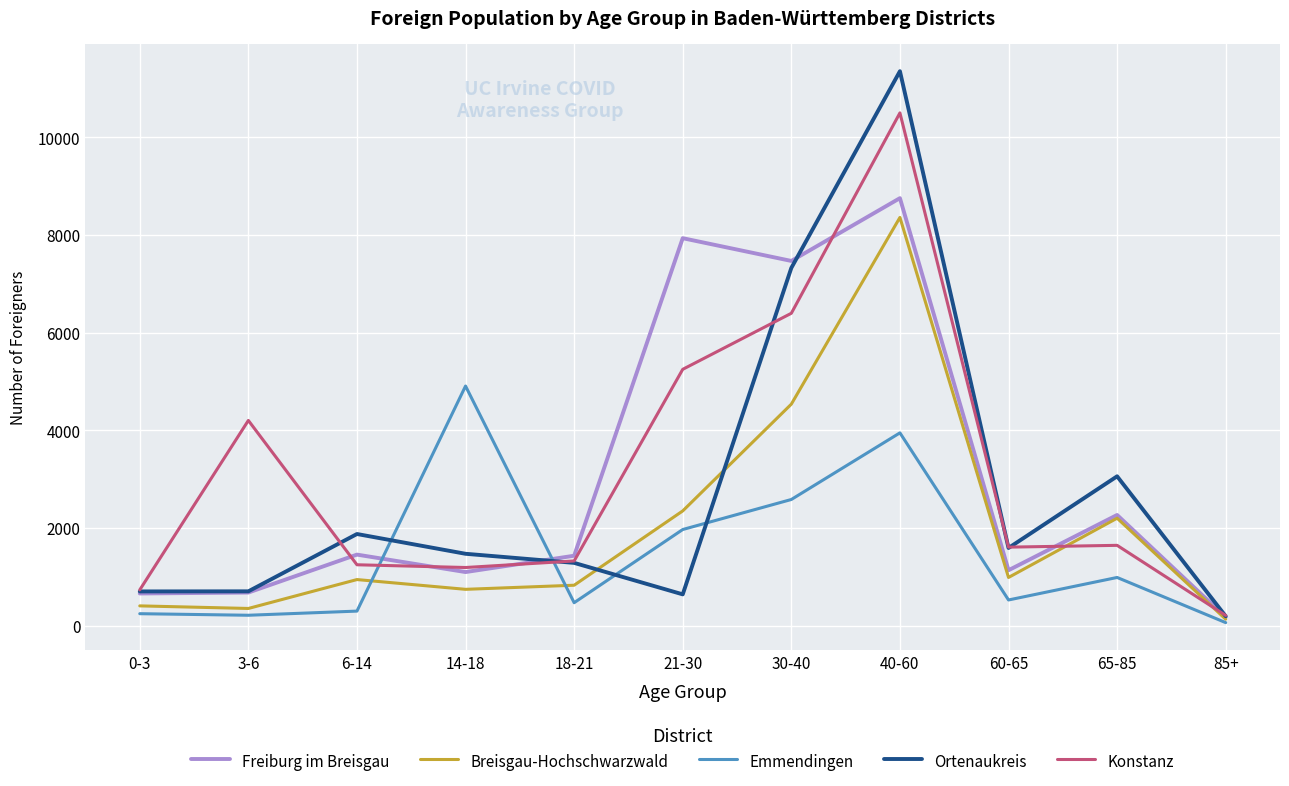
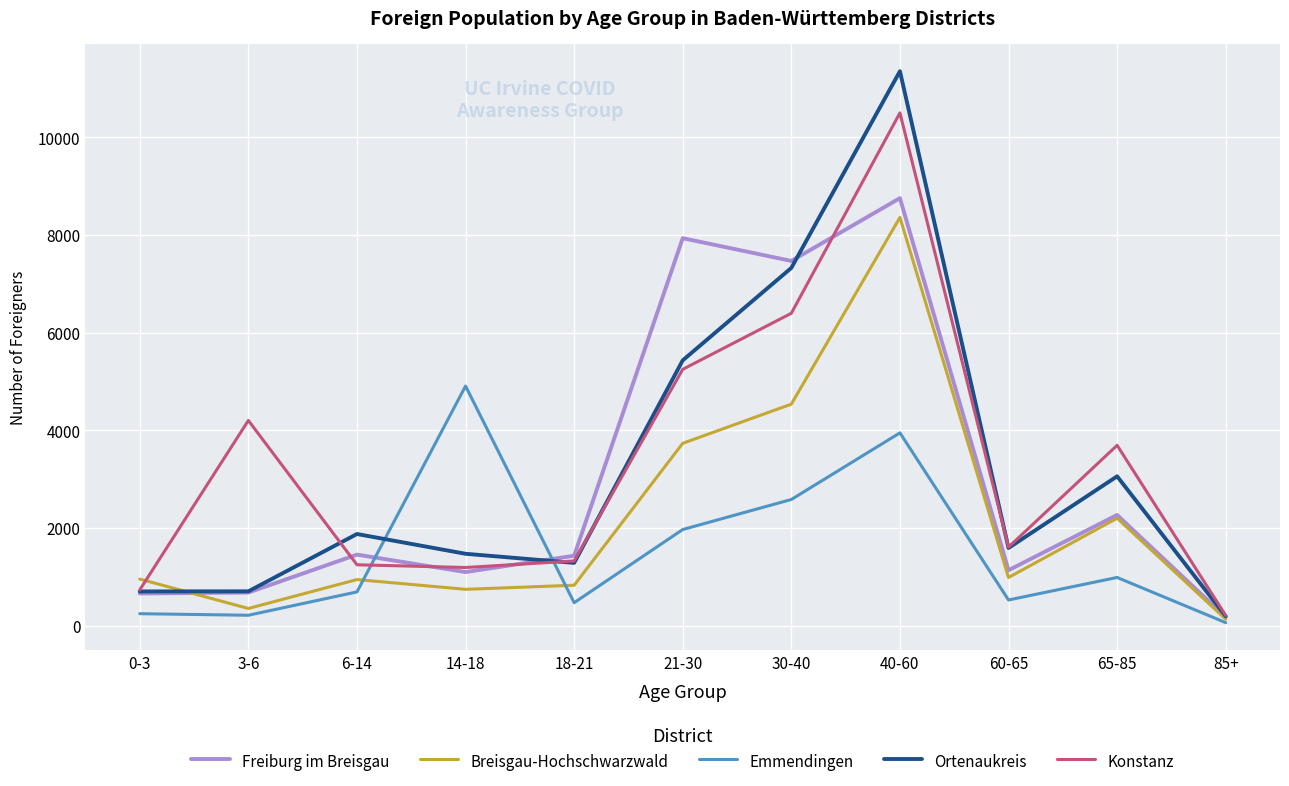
  {
    "Freiburg im Breisgau": {
      "6-14": 1500,
      "14-18": 1100,
      "18-21": 1400,
      "21-30": 7900,
      "30-40": 7500,
      "40-60": 8800,
      "60-65": 1100,
      "65-85": 2300
    },
    "Breisgau-Hochschwarzwald": {
-     "0-3": 400,
+     "0-3": 1000,
      "3-6": 400,
      "6-14": 900,
      "14-18": 700,
      "18-21": 800,
-     "21-30": 2300,
+     "21-30": 3700,
      "30-40": 4500,
      "40-60": 8400,
      "60-65": 1000,
      "65-85": 2200
    },
    "Emmendingen": {
      "0-3": 200,
      "3-6": 200,
-     "6-14": 300,
+     "6-14": 700,
      "14-18": 4900,
      "18-21": 500,
      "21-30": 2000,
      "30-40": 2600,
      "40-60": 3900,
      "60-65": 500,
      "65-85": 1000,
      "85+": 100
    },
    "Ortenaukreis": {
      "6-14": 1900,
      "14-18": 1500,
-     "21-30": 600,
+     "21-30": 5400,
      "30-40": 7300,
      "40-60": 11400,
      "65-85": 3100
    },
    "Konstanz": {
      "3-6": 4200,
      "6-14": 1200,
      "14-18": 1200,
      "21-30": 5200,
      "30-40": 6400,
      "40-60": 10500,
-     "65-85": 1600
+     "65-85": 3700
    }
  }
